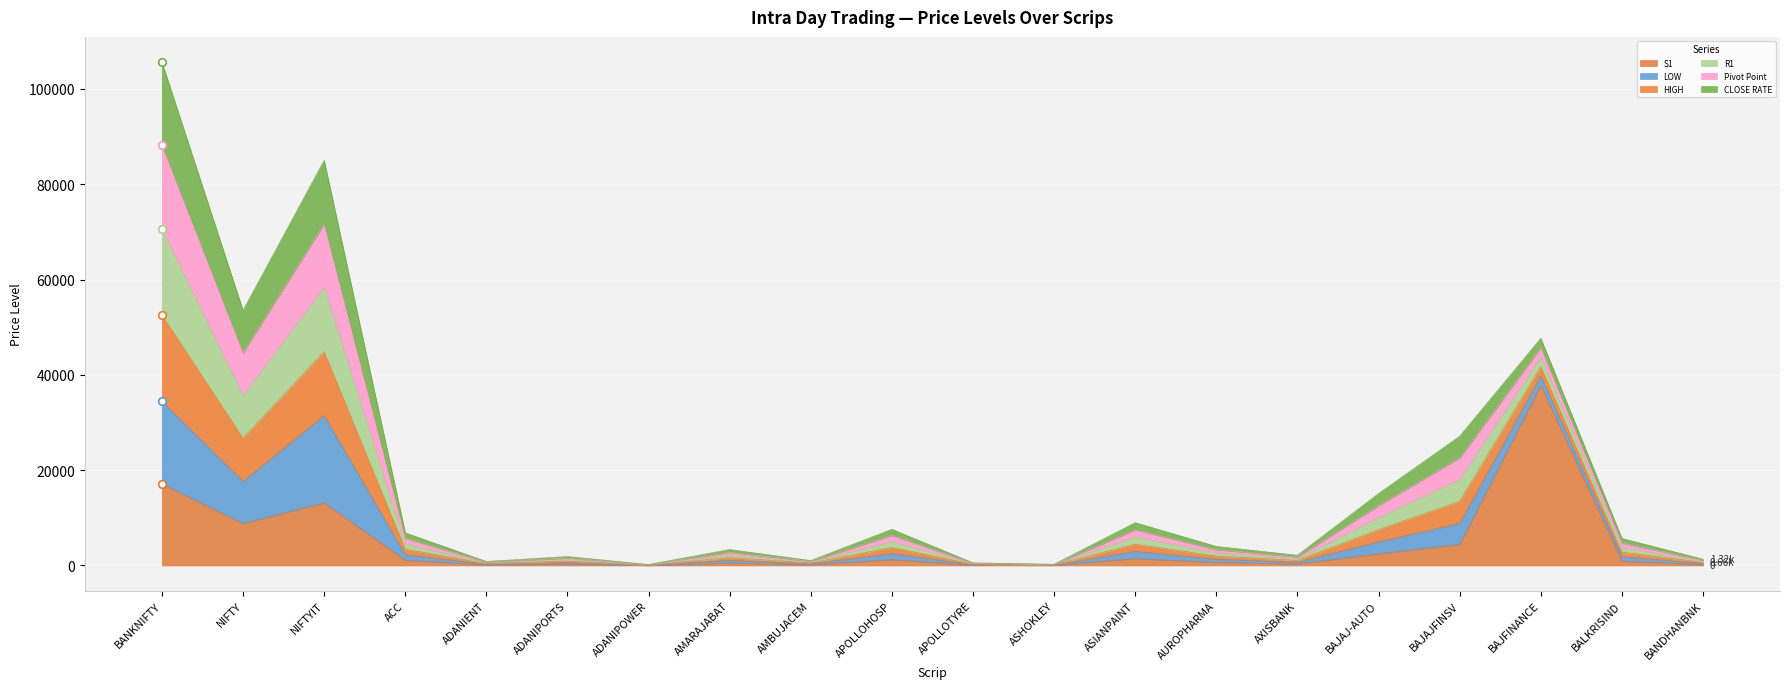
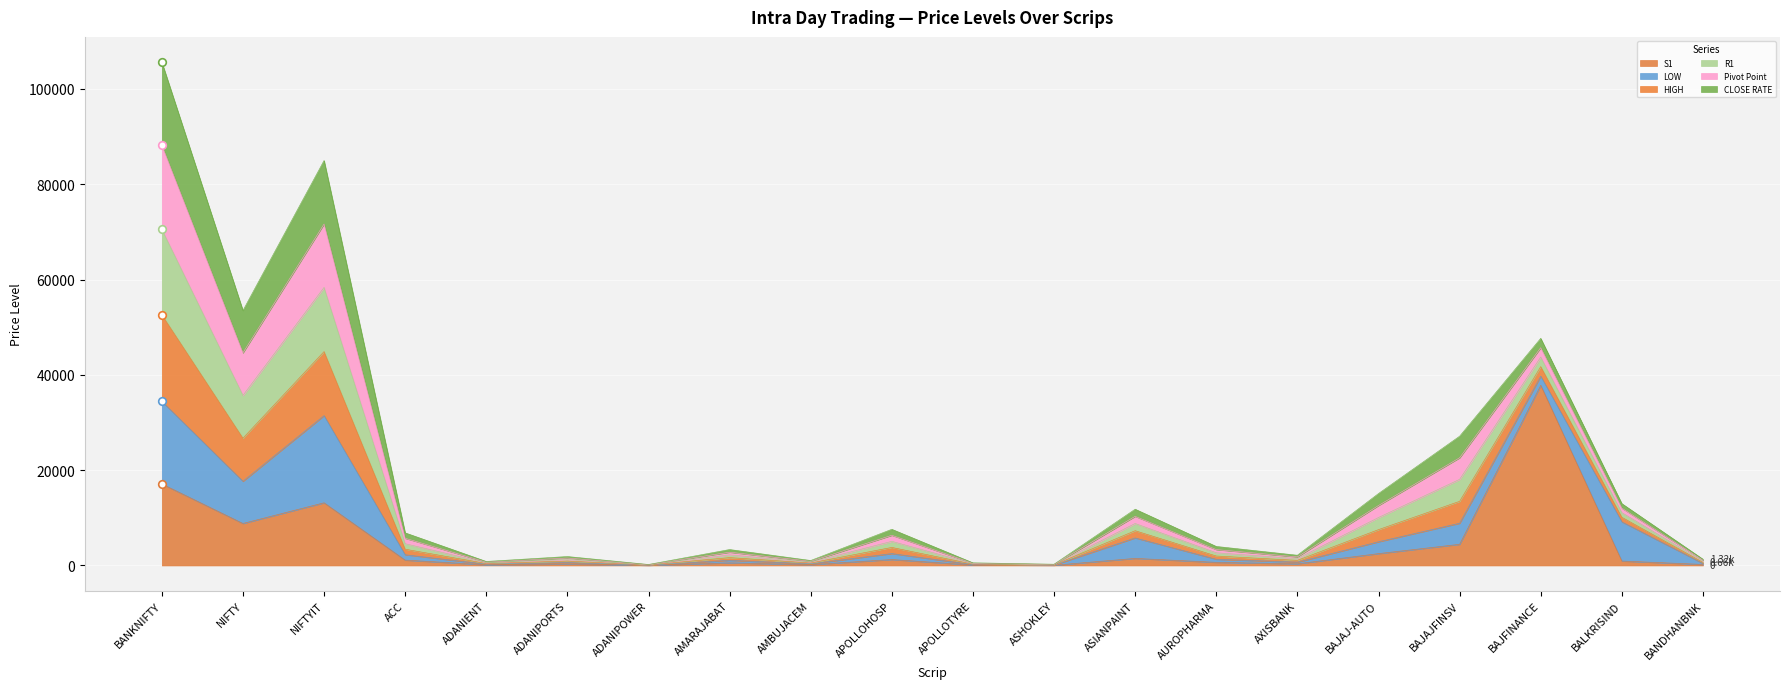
  {
    "LOW": {
      "NIFTY": 9000,
      "NIFTYIT": 18000,
      "ACC": 1000,
      "APOLLOHOSP": 1000,
-     "ASIANPAINT": 1000,
+     "ASIANPAINT": 4000,
      "AUROPHARMA": 1000,
      "BAJAJ-AUTO": 2000,
      "BAJAJFINSV": 4000,
      "BAJFINANCE": 2000,
-     "BALKRISIND": 1000
+     "BALKRISIND": 8000
    },
    "R1": {
      "NIFTY": 9000,
      "NIFTYIT": 13000,
      "ACC": 1000,
      "AMARAJABAT": 1000,
      "APOLLOHOSP": 1000,
      "ASIANPAINT": 2000,
      "AUROPHARMA": 1000,
      "BAJAJ-AUTO": 3000,
      "BAJAJFINSV": 5000,
      "BAJFINANCE": 2000,
      "BALKRISIND": 1000
    },
    "Pivot Point": {
      "NIFTY": 9000,
      "NIFTYIT": 13000,
      "ACC": 1000,
      "AMARAJABAT": 1000,
      "APOLLOHOSP": 1000,
      "ASIANPAINT": 1000,
      "AUROPHARMA": 1000,
      "BAJAJ-AUTO": 3000,
      "BAJAJFINSV": 5000,
      "BAJFINANCE": 2000,
      "BALKRISIND": 1000
    },
    "CLOSE RATE": {
      "NIFTY": 9000,
      "NIFTYIT": 13000,
      "ACC": 1000,
      "AMARAJABAT": 1000,
      "APOLLOHOSP": 1000,
      "ASIANPAINT": 1000,
      "AUROPHARMA": 1000,
      "BAJAJ-AUTO": 3000,
      "BAJAJFINSV": 5000,
      "BAJFINANCE": 2000,
      "BALKRISIND": 1000
    }
  }
